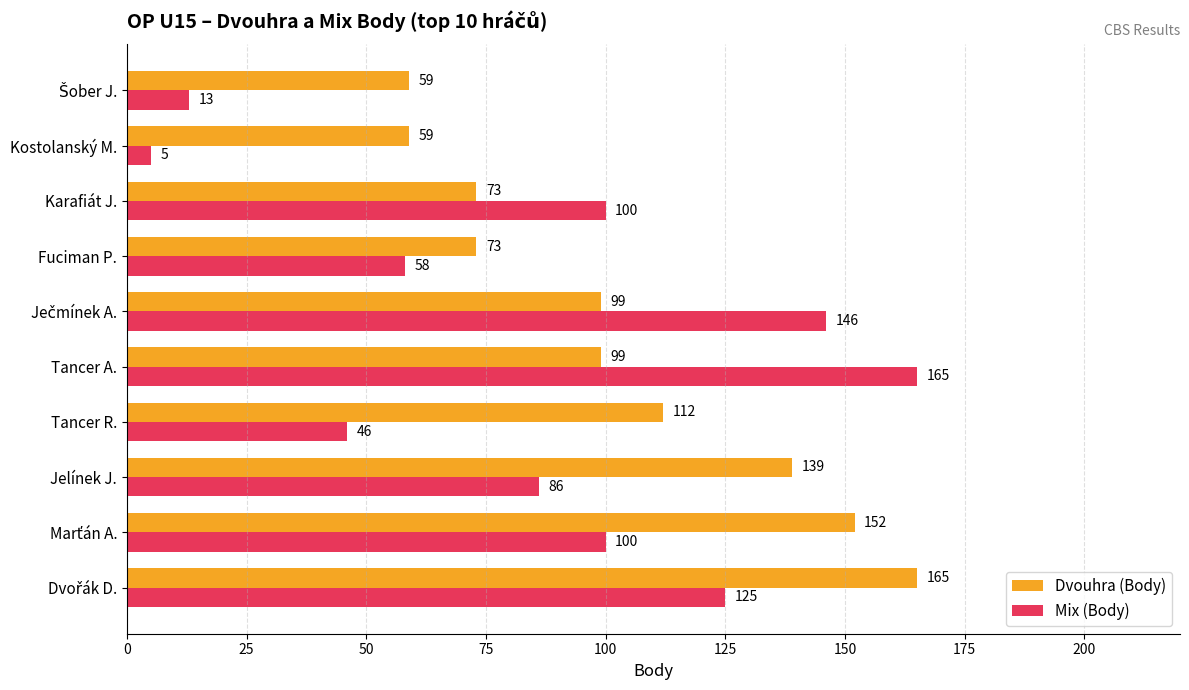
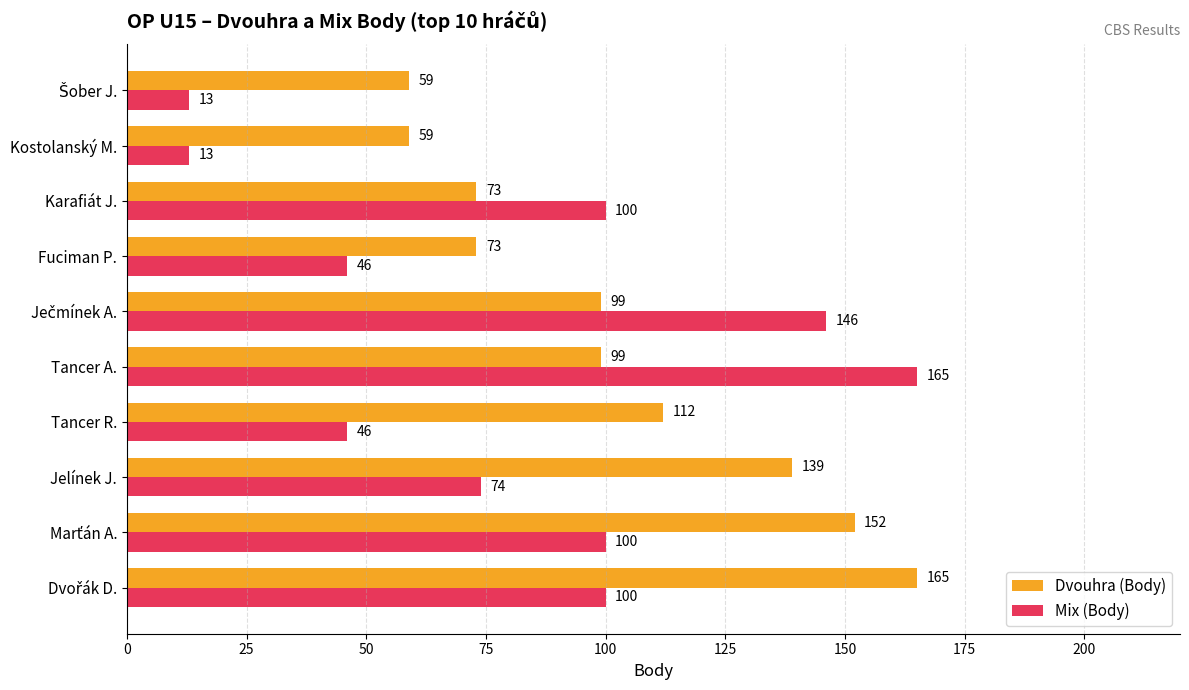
  {
    "Dvouhra (Body)": {
      "Šober J.": 59,
      "Kostolanský M.": 59,
      "Karafiát J.": 73,
      "Fuciman P.": 73,
      "Ječmínek A.": 99,
      "Tancer A.": 99,
      "Tancer R.": 112,
      "Jelínek J.": 139,
      "Marťán A.": 152,
      "Dvořák D.": 165
    },
    "Mix (Body)": {
      "Šober J.": 13,
-     "Kostolanský M.": 5,
+     "Kostolanský M.": 13,
      "Karafiát J.": 100,
-     "Fuciman P.": 58,
+     "Fuciman P.": 46,
      "Ječmínek A.": 146,
      "Tancer A.": 165,
      "Tancer R.": 46,
-     "Jelínek J.": 86,
+     "Jelínek J.": 74,
      "Marťán A.": 100,
-     "Dvořák D.": 125
+     "Dvořák D.": 100
    }
  }
